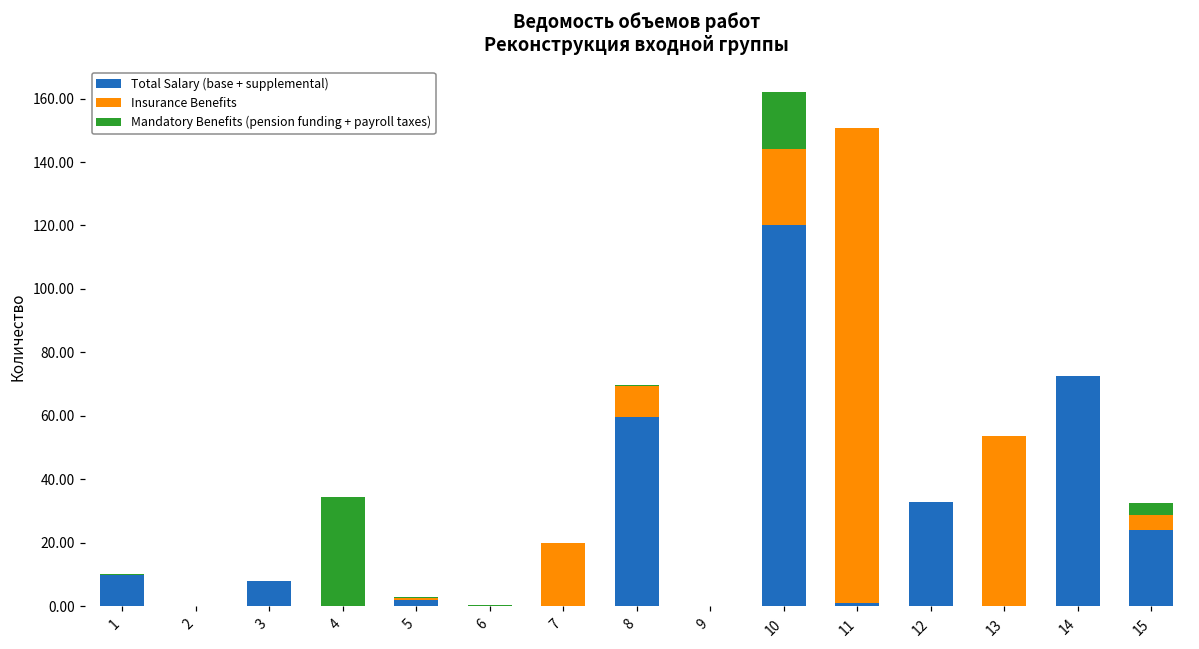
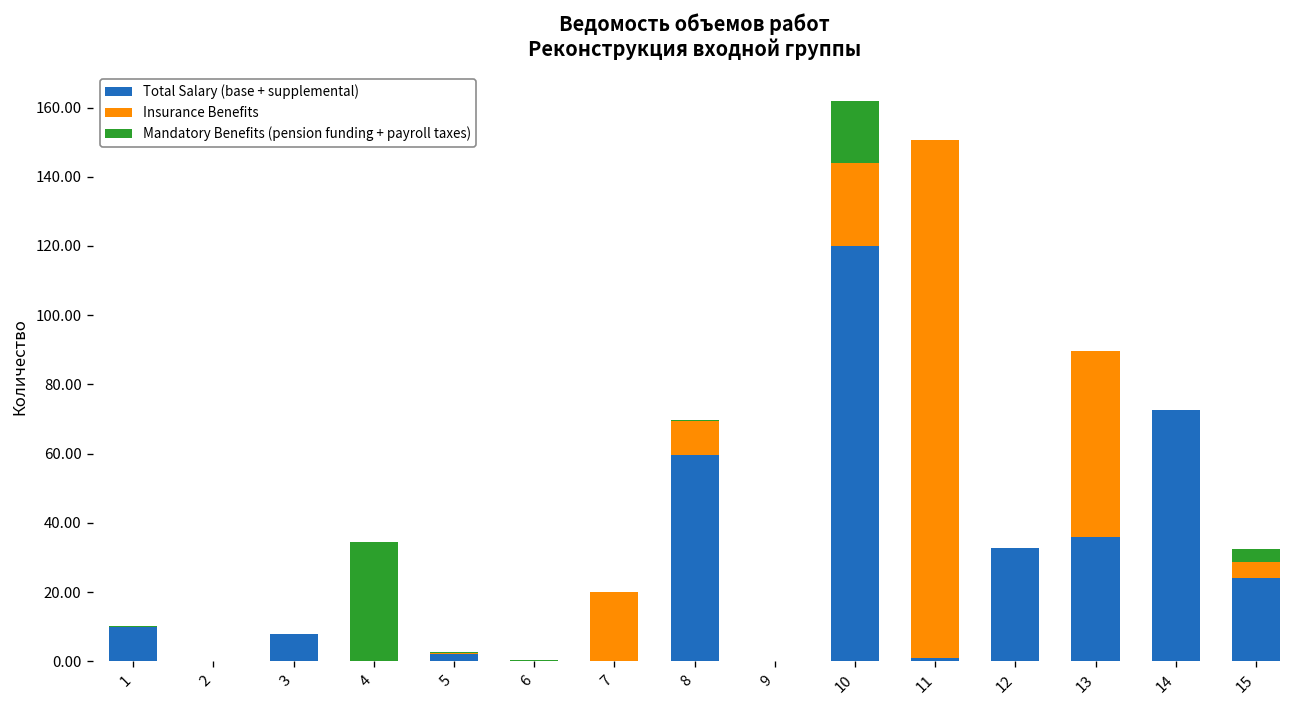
  {
    "Total Salary (base + supplemental)": {
      "1": 10,
      "3": 8,
      "5": 2,
      "8": 60,
      "10": 120,
      "11": 1,
      "12": 33,
-     "13": 0,
+     "13": 36,
      "14": 73,
      "15": 24
    },
    "Insurance Benefits": {
      "7": 20,
      "8": 10,
      "10": 24,
      "11": 150,
      "13": 54,
      "15": 5
    },
    "Mandatory Benefits (pension funding + payroll taxes)": {
      "4": 34,
      "10": 18,
      "15": 4
    }
  }
